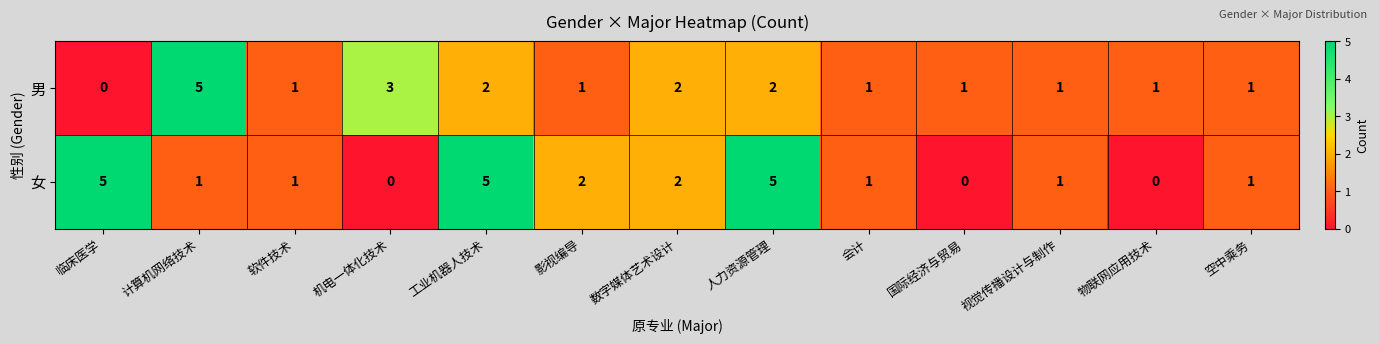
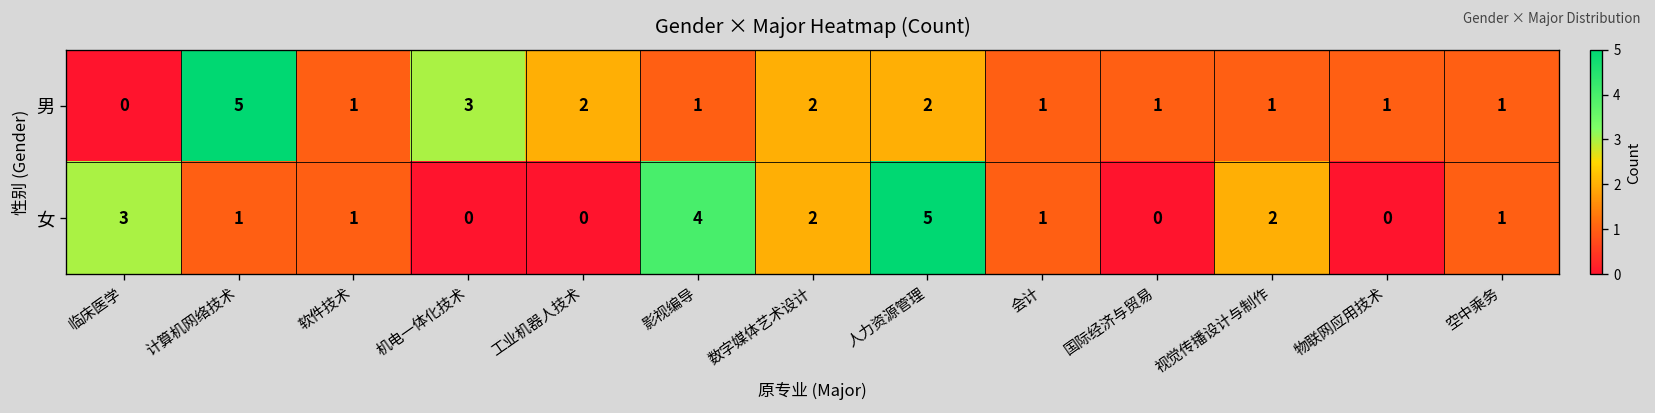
  {
    "男": {
      "临床医学": 0,
      "计算机网络技术": 5,
      "软件技术": 1,
      "机电一体化技术": 3,
      "工业机器人技术": 2,
      "影视编导": 1,
      "数字媒体艺术设计": 2,
      "人力资源管理": 2,
      "会计": 1,
      "国际经济与贸易": 1,
      "视觉传播设计与制作": 1,
      "物联网应用技术": 1,
      "空中乘务": 1
    },
    "女": {
-     "临床医学": 5,
+     "临床医学": 3,
      "计算机网络技术": 1,
      "软件技术": 1,
      "机电一体化技术": 0,
-     "工业机器人技术": 5,
-     "影视编导": 2,
+     "工业机器人技术": 0,
+     "影视编导": 4,
      "数字媒体艺术设计": 2,
      "人力资源管理": 5,
      "会计": 1,
      "国际经济与贸易": 0,
-     "视觉传播设计与制作": 1,
+     "视觉传播设计与制作": 2,
      "物联网应用技术": 0,
      "空中乘务": 1
    }
  }
